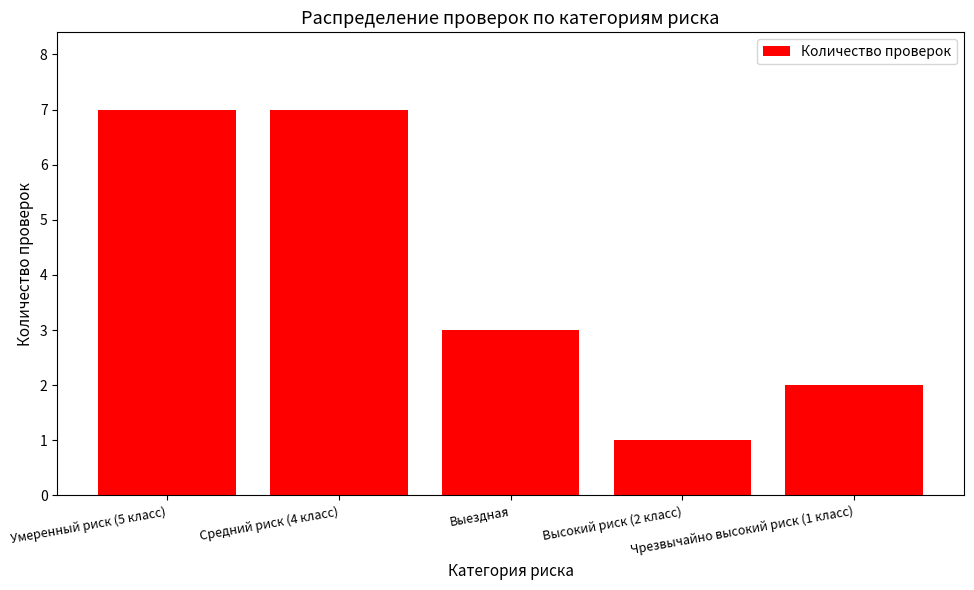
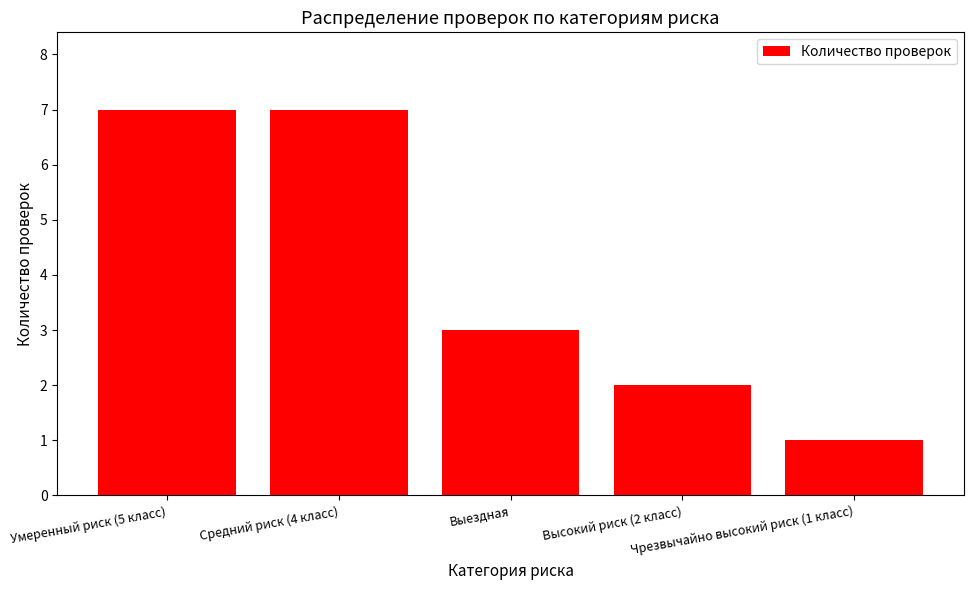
  {
    "Умеренный риск (5 класс)": 7,
    "Средний риск (4 класс)": 7,
    "Выездная": 3,
-   "Высокий риск (2 класс)": 1,
-   "Чрезвычайно высокий риск (1 класс)": 2
+   "Высокий риск (2 класс)": 2,
+   "Чрезвычайно высокий риск (1 класс)": 1
  }
